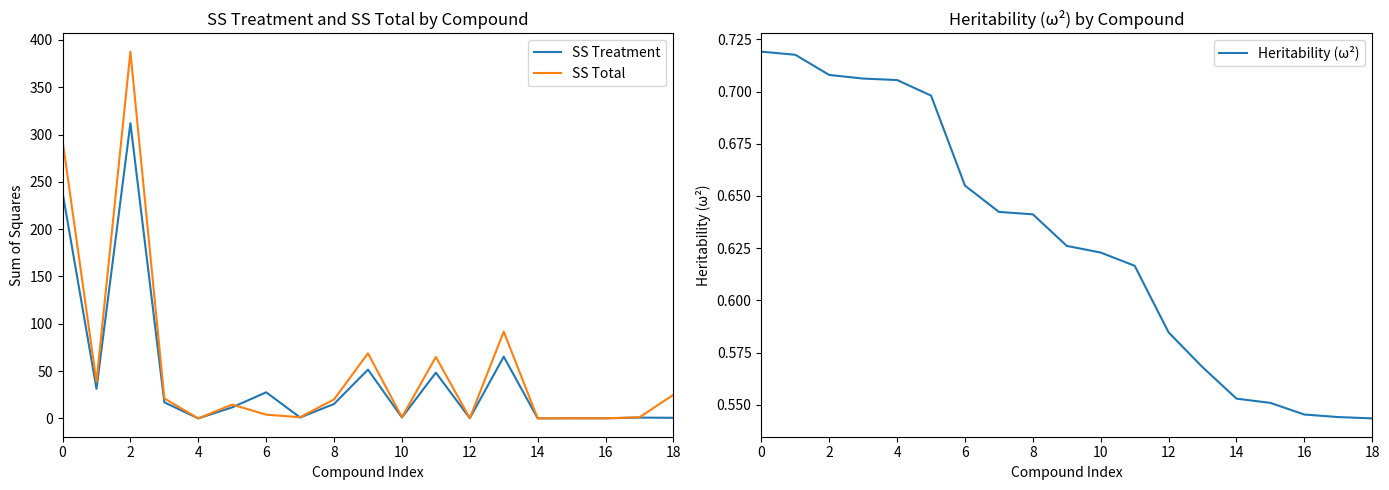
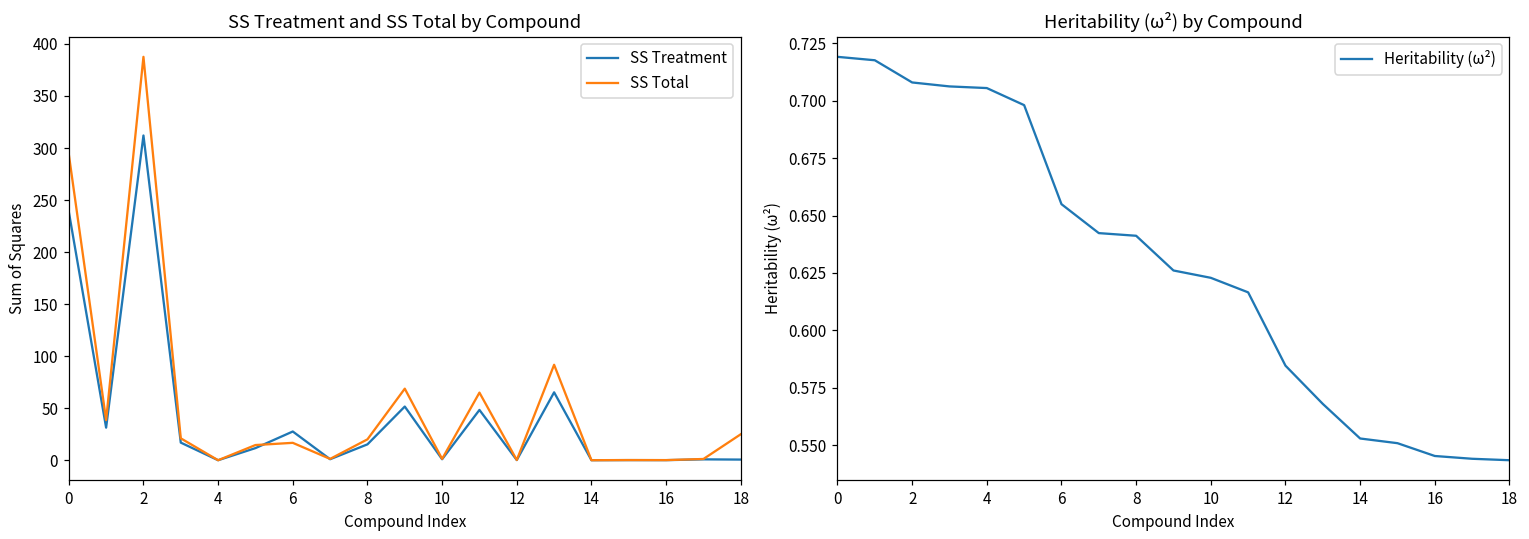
  {
    "SS Treatment and SS Total by Compound": {
      "SS Treatment": {
        "0": 240,
        "2": 310,
        "6": 30,
        "8": 20,
        "18": 0
      },
      "SS Total": {
        "0": 290,
        "2": 390,
-       "6": 0,
+       "6": 20,
        "8": 20,
        "18": 20
      }
    },
    "Heritability (ω²) by Compound": {
      "0": 0.719,
      "2": 0.708,
      "4": 0.706,
      "6": 0.655,
      "8": 0.641,
      "10": 0.623,
      "12": 0.585,
      "14": 0.553,
      "16": 0.545,
      "18": 0.543
    }
  }
